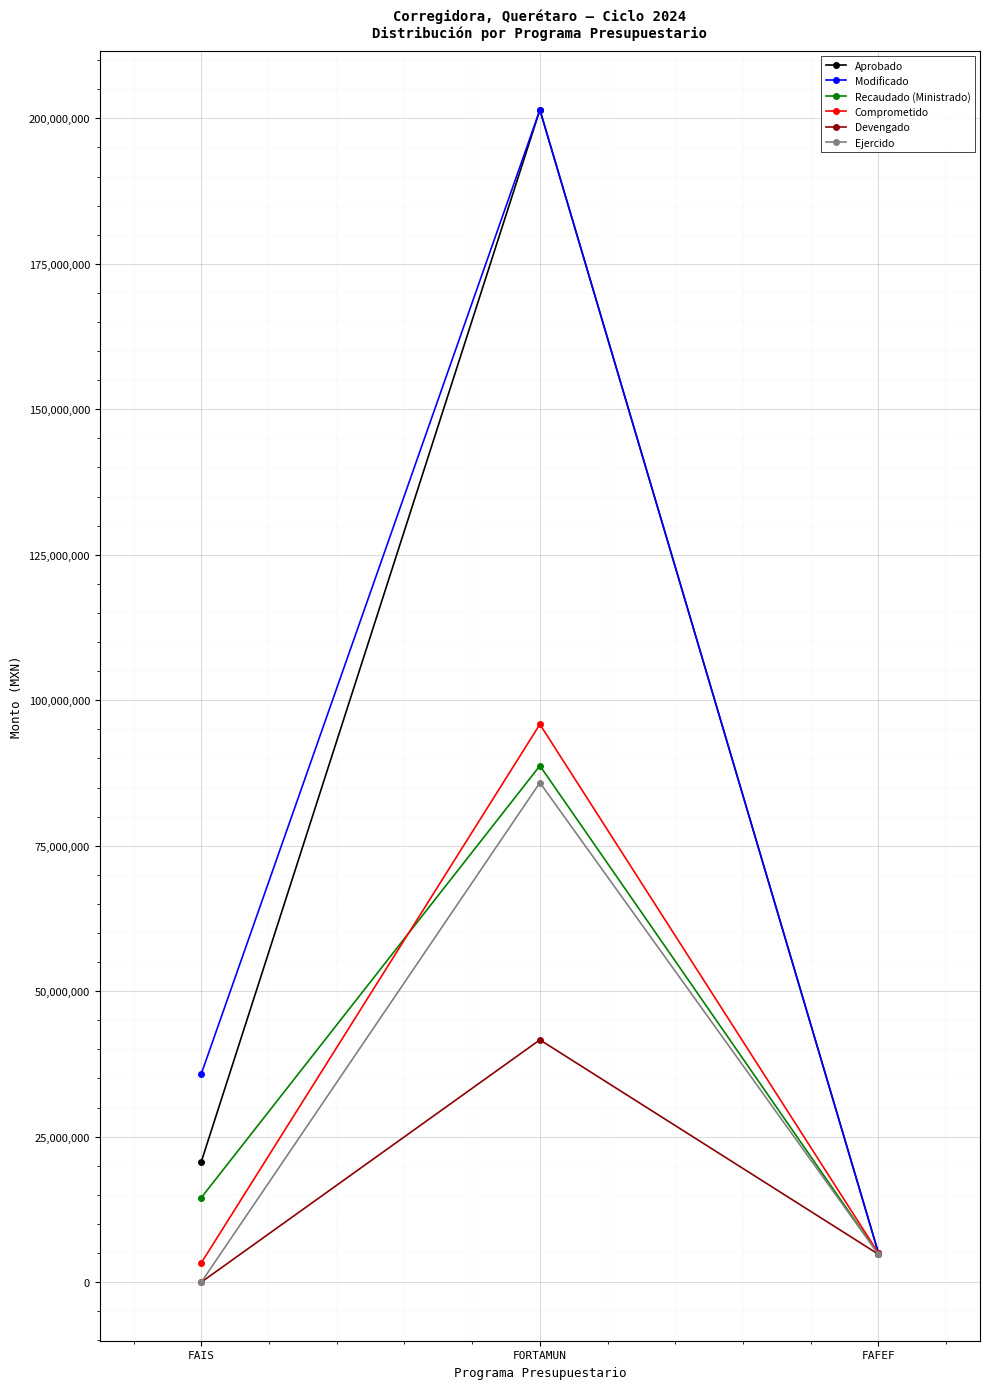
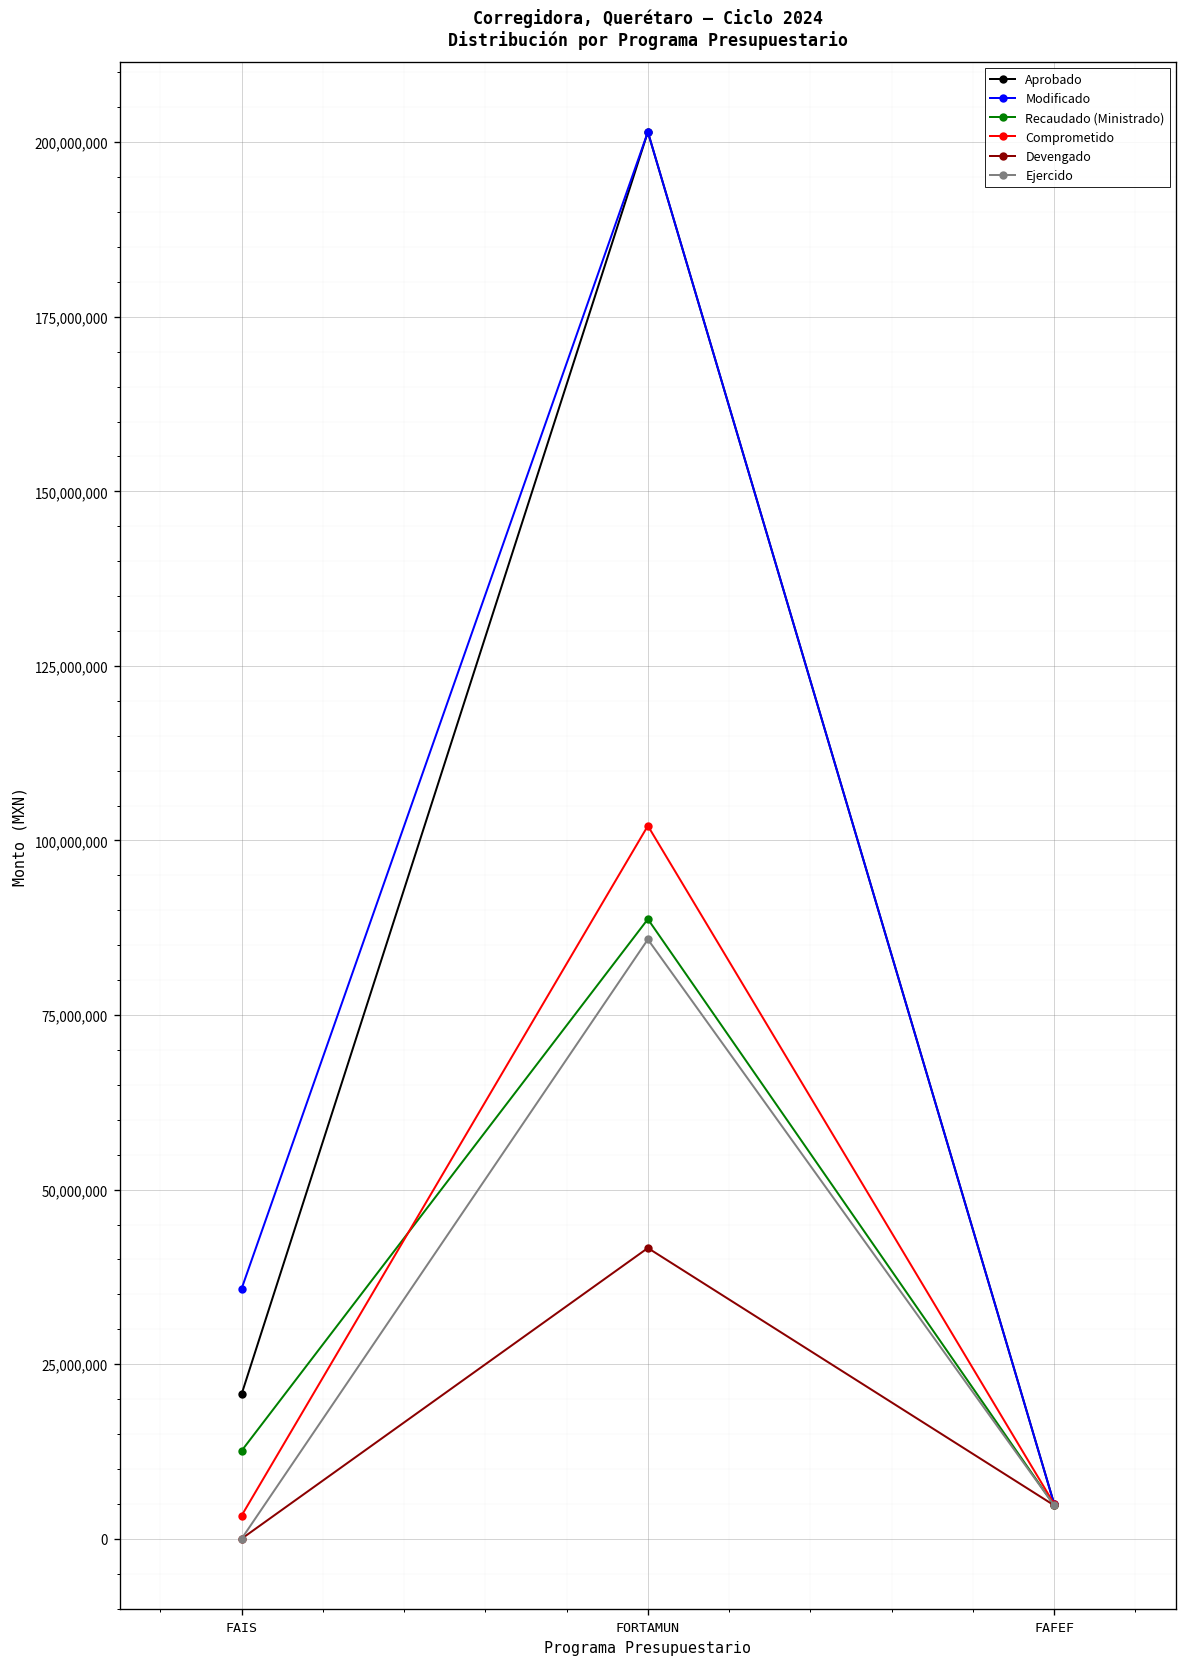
  {
    "Aprobado": {
      "FAIS": "21,000,000"
    },
    "Modificado": {
      "FAIS": "36,000,000"
    },
    "Recaudado (Ministrado)": {
-     "FAIS": "15,000,000",
+     "FAIS": "13,000,000",
      "FORTAMUN": "89,000,000"
    },
    "Comprometido": {
      "FAIS": "3,000,000",
-     "FORTAMUN": "96,000,000"
+     "FORTAMUN": "102,000,000"
    },
    "Devengado": {
      "FORTAMUN": "42,000,000"
    },
    "Ejercido": {
      "FORTAMUN": "86,000,000"
    }
  }
